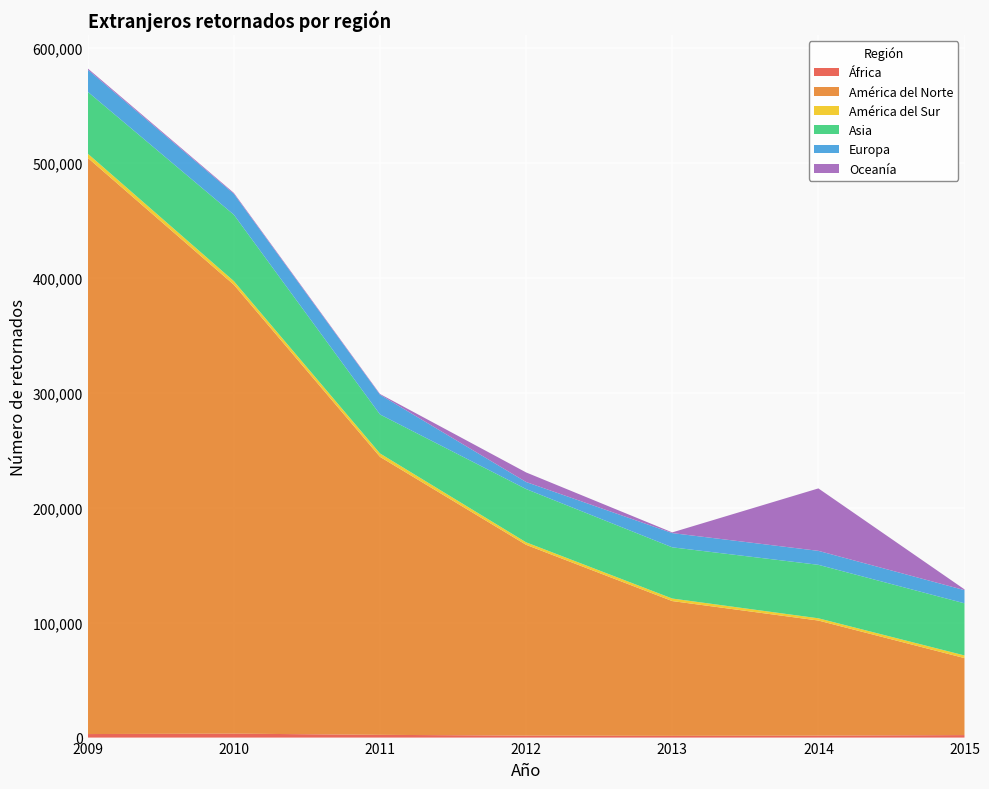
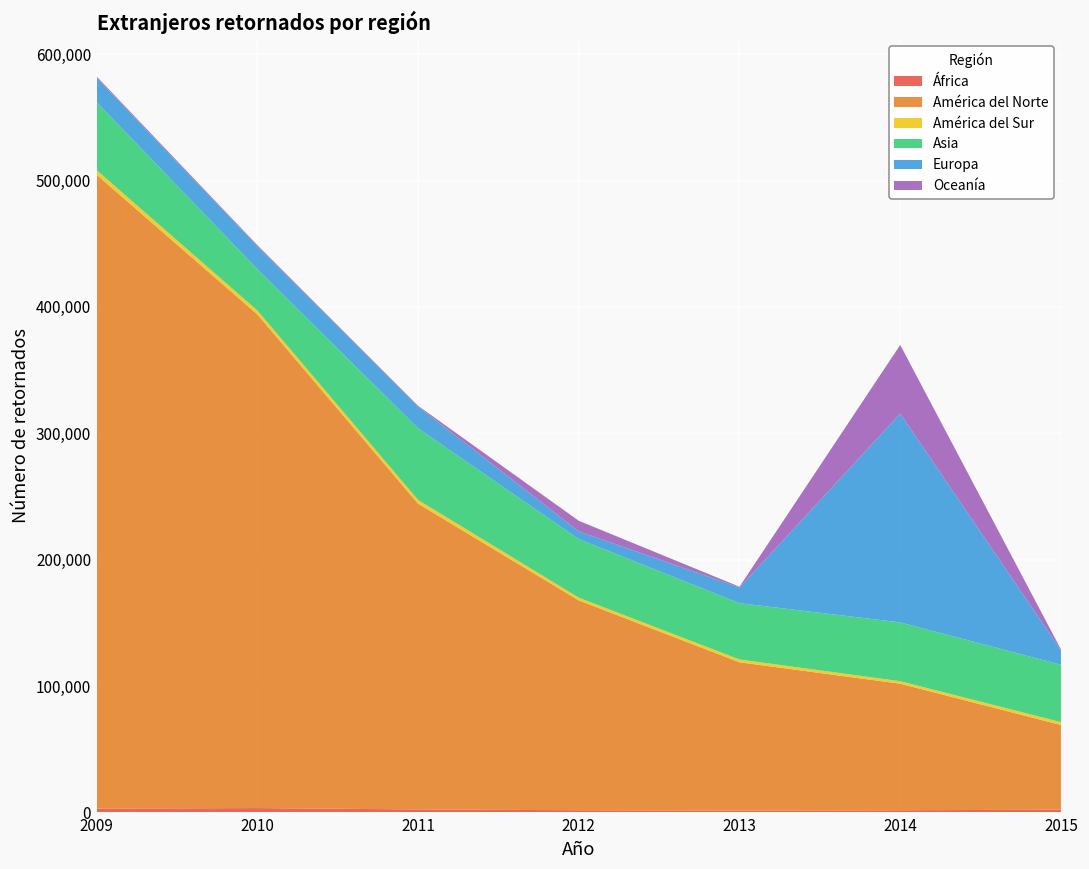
  {
    "América del Sur": {
      "2009": "4,000",
      "2010": "3,000",
      "2011": "3,000",
      "2013": "2,000",
      "2015": "2,000"
    },
    "Asia": {
      "2009": "54,000",
-     "2010": "58,000",
-     "2011": "34,000",
+     "2010": "33,000",
+     "2011": "57,000",
      "2012": "46,000",
      "2013": "45,000",
      "2014": "47,000",
      "2015": "45,000"
    },
    "Europa": {
      "2012": "6,000",
-     "2014": "12,000"
+     "2014": "165,000"
    },
    "Oceanía": {
      "2012": "8,000",
      "2014": "54,000"
    }
  }
